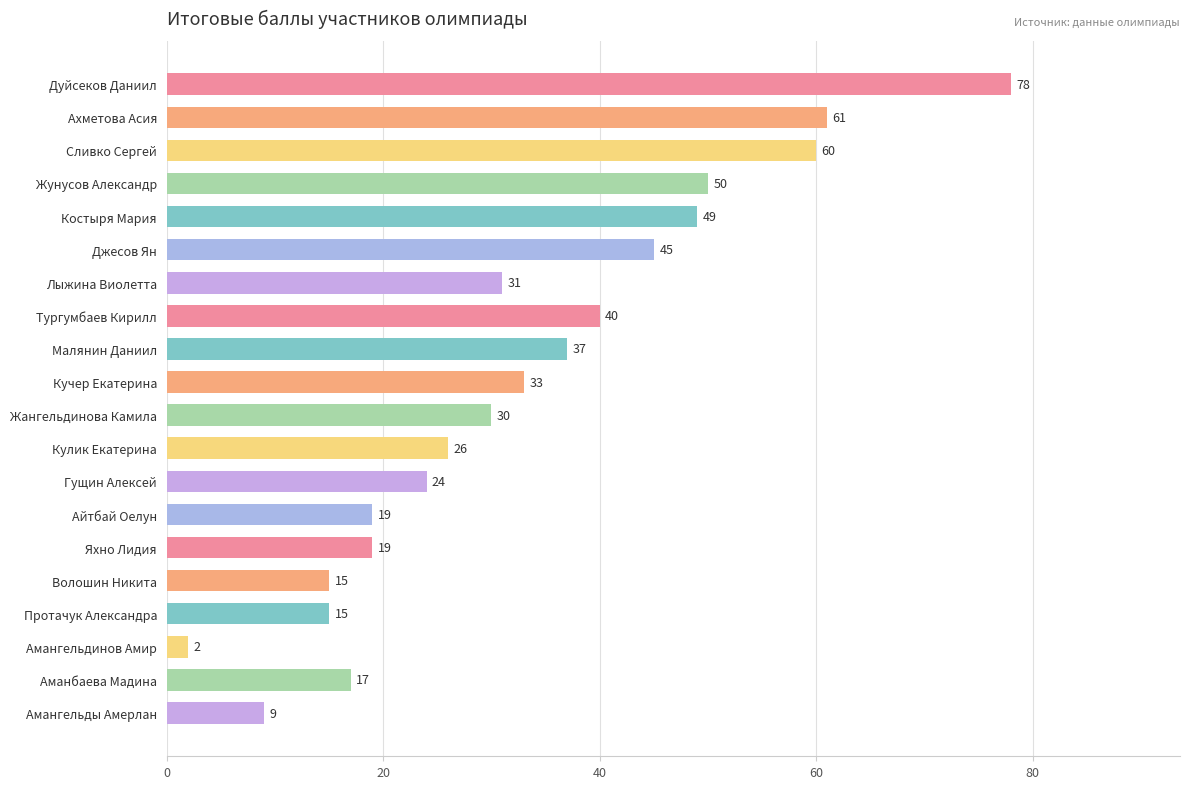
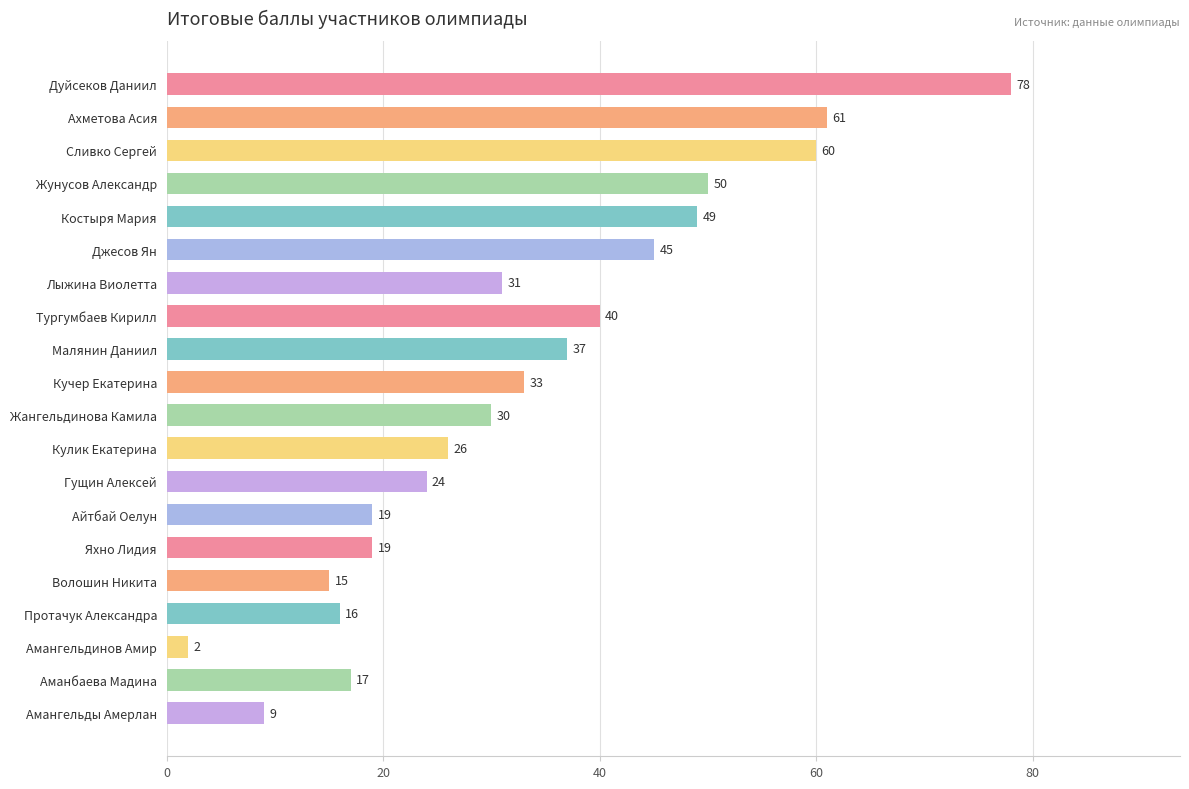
  {
    "Дуйсеков Даниил": 78,
    "Ахметова Асия": 61,
    "Сливко Сергей": 60,
    "Жунусов Александр": 50,
    "Костыря Мария": 49,
    "Джесов Ян": 45,
    "Лыжина Виолетта": 31,
    "Тургумбаев Кирилл": 40,
    "Малянин Даниил": 37,
    "Кучер Екатерина": 33,
    "Жангельдинова Камила": 30,
    "Кулик Екатерина": 26,
    "Гущин Алексей": 24,
    "Айтбай Оелун": 19,
    "Яхно Лидия": 19,
    "Волошин Никита": 15,
-   "Протачук Александра": 15,
+   "Протачук Александра": 16,
    "Амангельдинов Амир": 2,
    "Аманбаева Мадина": 17,
    "Амангельды Амерлан": 9
  }
